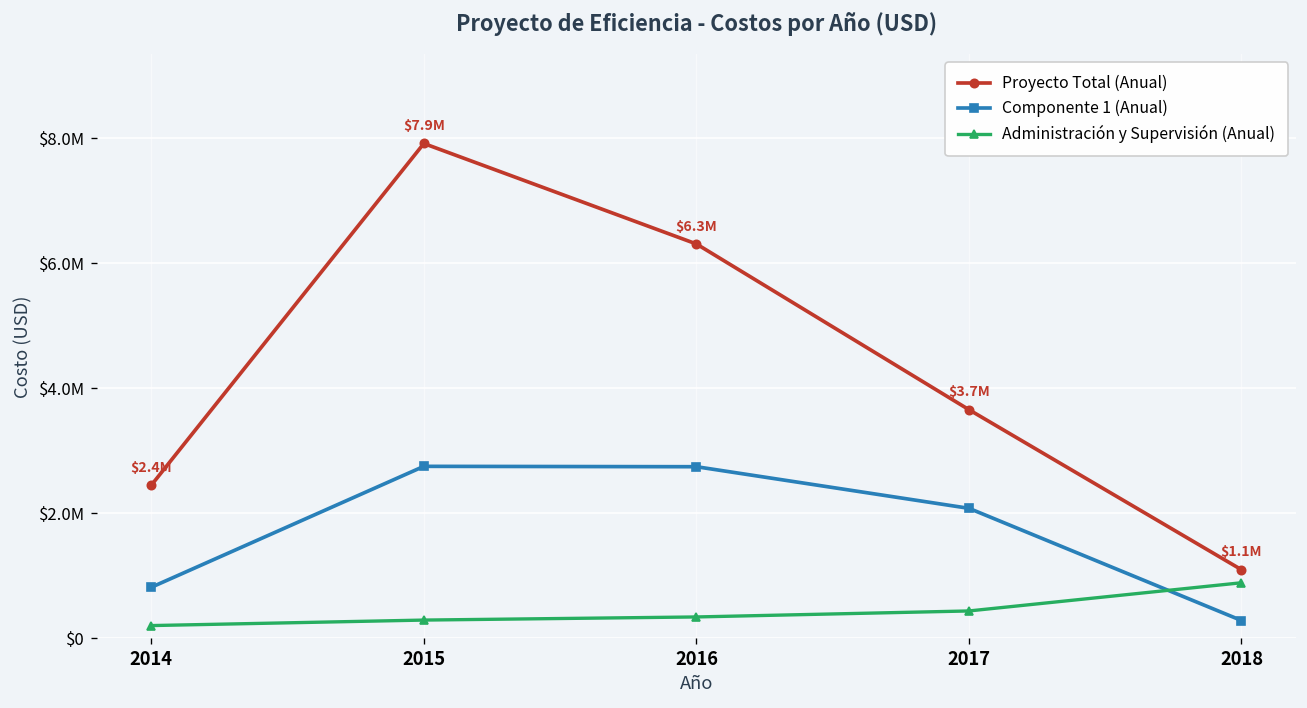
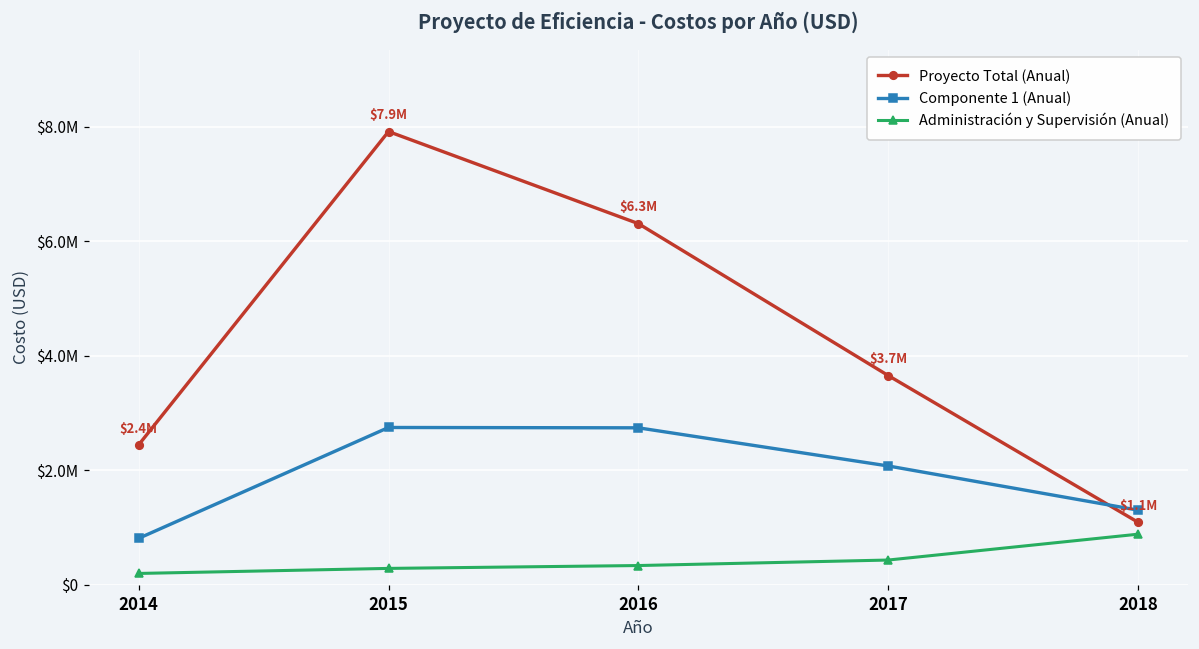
  {
    "Proyecto Total (Anual)": {
      "2014": "$2.4M",
      "2015": "$7.9M",
      "2016": "$6.3M",
      "2017": "$3.7M",
      "2018": "$1.1M"
    },
    "Componente 1 (Anual)": {
      "2014": "$800000",
      "2015": "$2700000",
      "2016": "$2700000",
      "2017": "$2100000",
-     "2018": "$300000"
+     "2018": "$1300000"
    },
    "Administración y Supervisión (Anual)": {
      "2014": "$200000",
      "2015": "$300000",
      "2016": "$300000",
      "2017": "$400000",
      "2018": "$900000"
    }
  }
